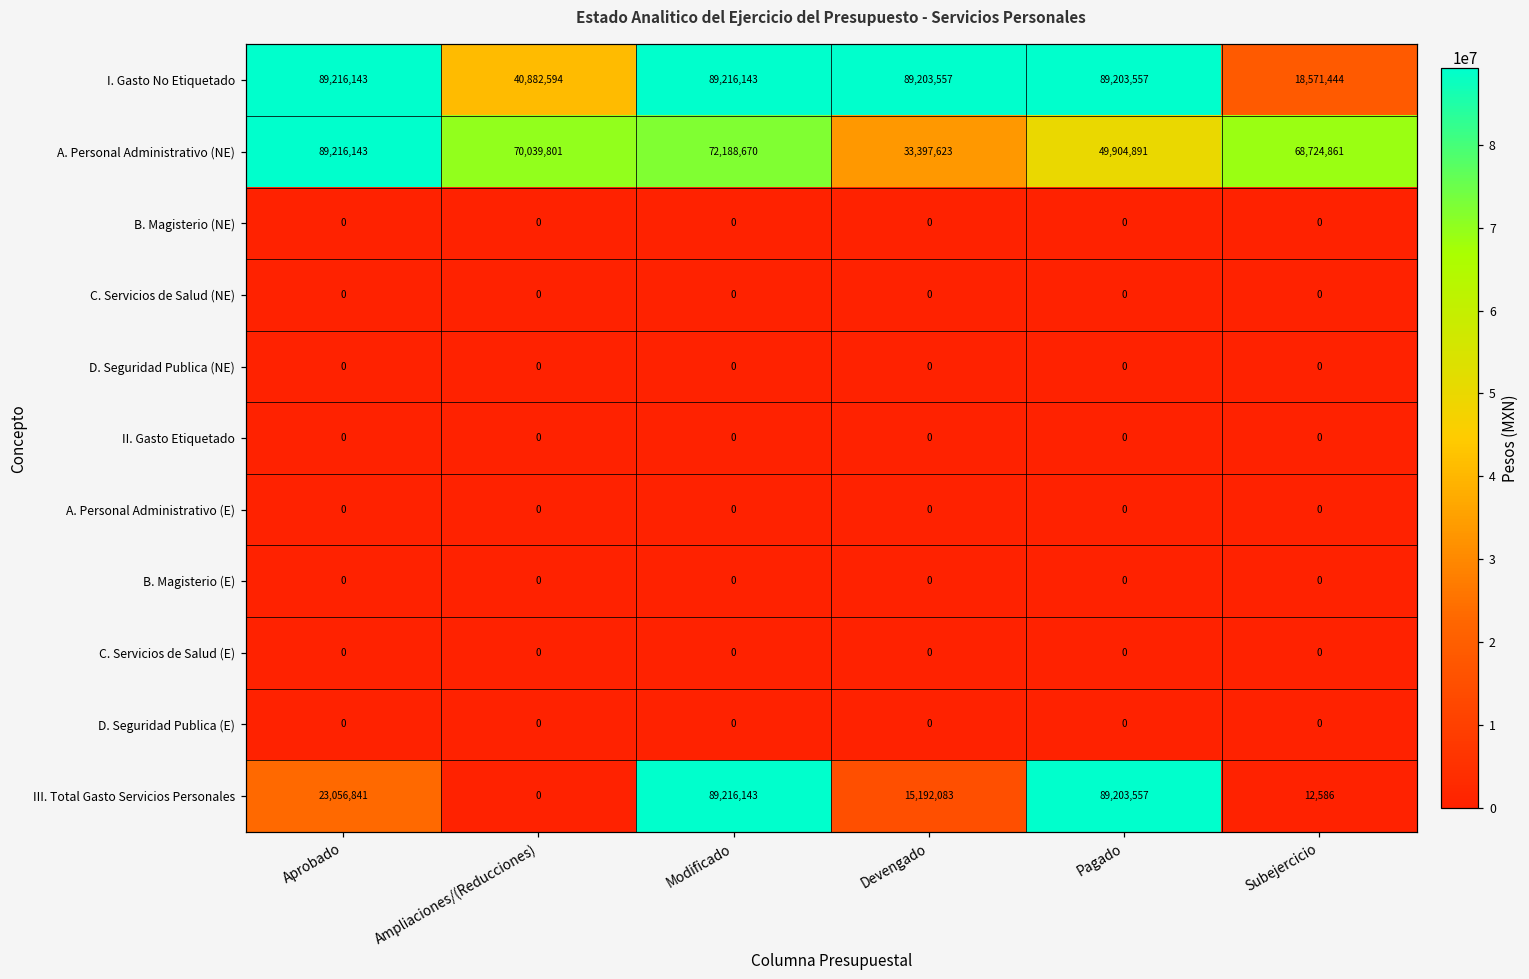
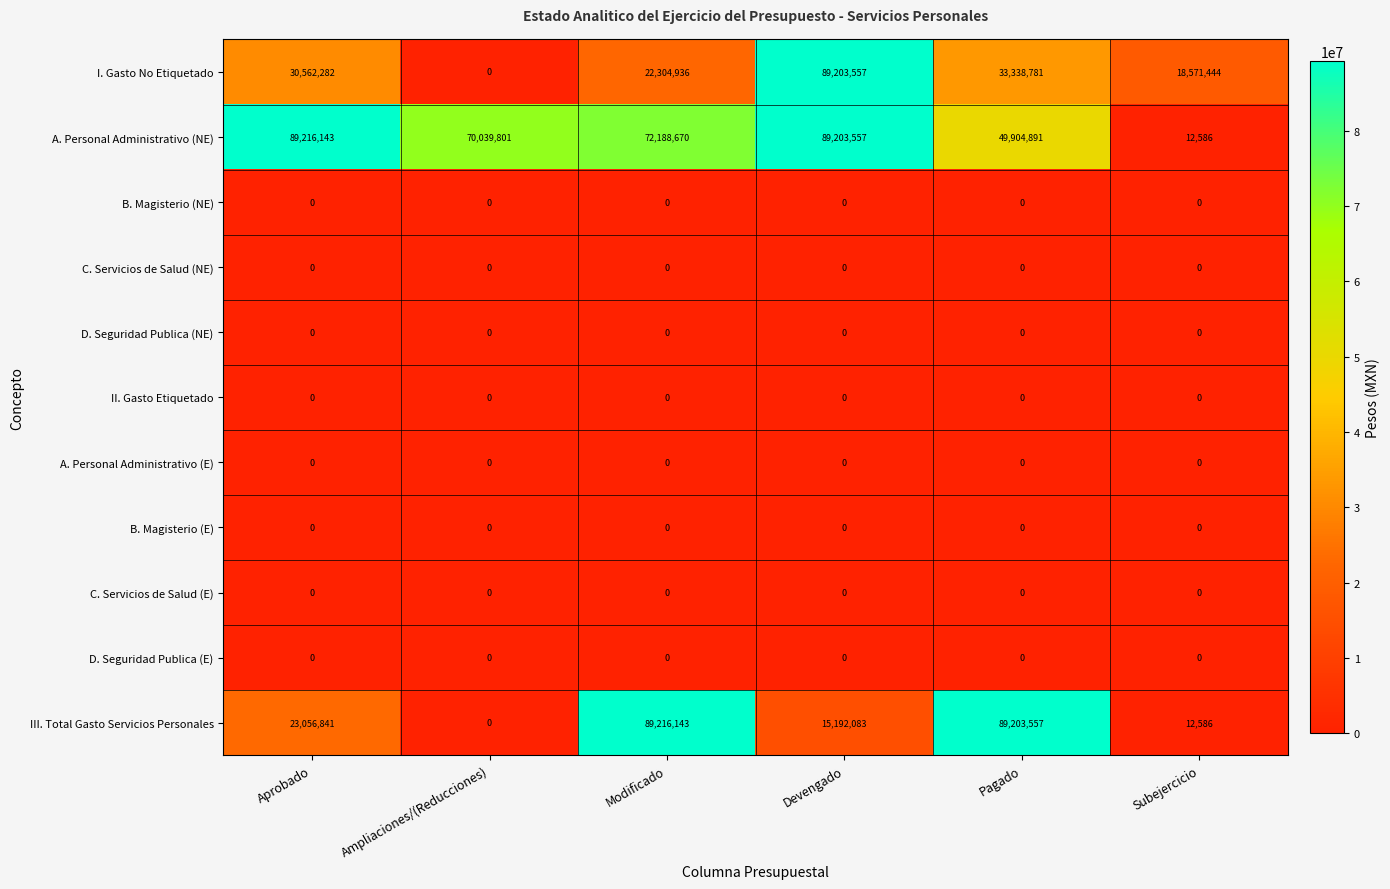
  {
    "I. Gasto No Etiquetado": {
-     "Aprobado": "89,216,143",
-     "Ampliaciones/(Reducciones)": "40,882,594",
-     "Modificado": "89,216,143",
+     "Aprobado": "30,562,282",
+     "Ampliaciones/(Reducciones)": "0",
+     "Modificado": "22,304,936",
      "Devengado": "89,203,557",
-     "Pagado": "89,203,557",
+     "Pagado": "33,338,781",
      "Subejercicio": "18,571,444"
    },
    "A. Personal Administrativo (NE)": {
      "Aprobado": "89,216,143",
      "Ampliaciones/(Reducciones)": "70,039,801",
      "Modificado": "72,188,670",
-     "Devengado": "33,397,623",
+     "Devengado": "89,203,557",
      "Pagado": "49,904,891",
-     "Subejercicio": "68,724,861"
+     "Subejercicio": "12,586"
    },
    "B. Magisterio (NE)": {
      "Aprobado": "0",
      "Ampliaciones/(Reducciones)": "0",
      "Modificado": "0",
      "Devengado": "0",
      "Pagado": "0",
      "Subejercicio": "0"
    },
    "C. Servicios de Salud (NE)": {
      "Aprobado": "0",
      "Ampliaciones/(Reducciones)": "0",
      "Modificado": "0",
      "Devengado": "0",
      "Pagado": "0",
      "Subejercicio": "0"
    },
    "D. Seguridad Publica (NE)": {
      "Aprobado": "0",
      "Ampliaciones/(Reducciones)": "0",
      "Modificado": "0",
      "Devengado": "0",
      "Pagado": "0",
      "Subejercicio": "0"
    },
    "II. Gasto Etiquetado": {
      "Aprobado": "0",
      "Ampliaciones/(Reducciones)": "0",
      "Modificado": "0",
      "Devengado": "0",
      "Pagado": "0",
      "Subejercicio": "0"
    },
    "A. Personal Administrativo (E)": {
      "Aprobado": "0",
      "Ampliaciones/(Reducciones)": "0",
      "Modificado": "0",
      "Devengado": "0",
      "Pagado": "0",
      "Subejercicio": "0"
    },
    "B. Magisterio (E)": {
      "Aprobado": "0",
      "Ampliaciones/(Reducciones)": "0",
      "Modificado": "0",
      "Devengado": "0",
      "Pagado": "0",
      "Subejercicio": "0"
    },
    "C. Servicios de Salud (E)": {
      "Aprobado": "0",
      "Ampliaciones/(Reducciones)": "0",
      "Modificado": "0",
      "Devengado": "0",
      "Pagado": "0",
      "Subejercicio": "0"
    },
    "D. Seguridad Publica (E)": {
      "Aprobado": "0",
      "Ampliaciones/(Reducciones)": "0",
      "Modificado": "0",
      "Devengado": "0",
      "Pagado": "0",
      "Subejercicio": "0"
    },
    "III. Total Gasto Servicios Personales": {
      "Aprobado": "23,056,841",
      "Ampliaciones/(Reducciones)": "0",
      "Modificado": "89,216,143",
      "Devengado": "15,192,083",
      "Pagado": "89,203,557",
      "Subejercicio": "12,586"
    }
  }
